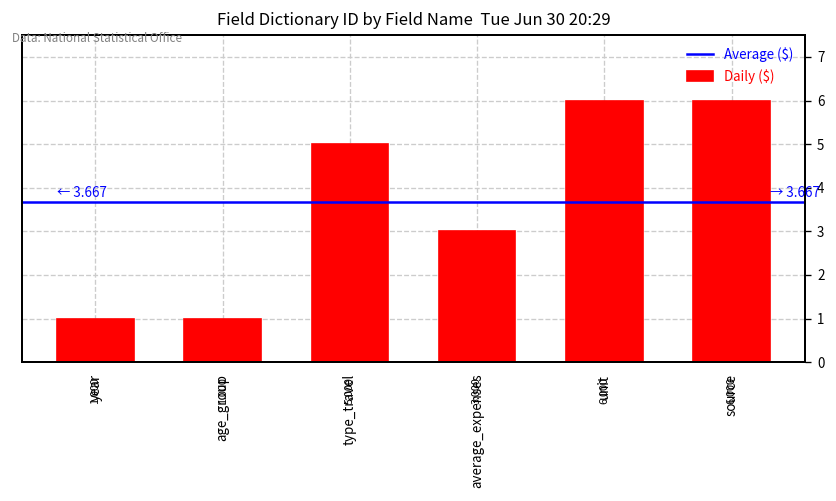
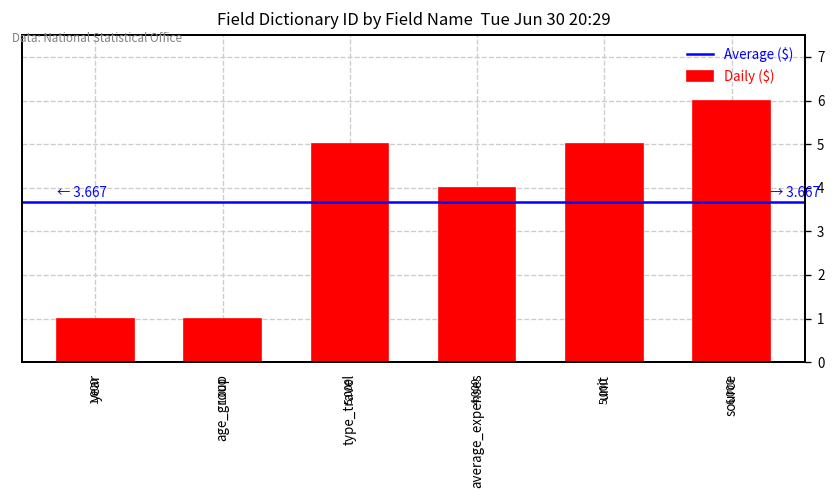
  {
-   "average_expenses": 3.000,
-   "unit": 6.000
+   "average_expenses": 4.000,
+   "unit": 5.000
  }
